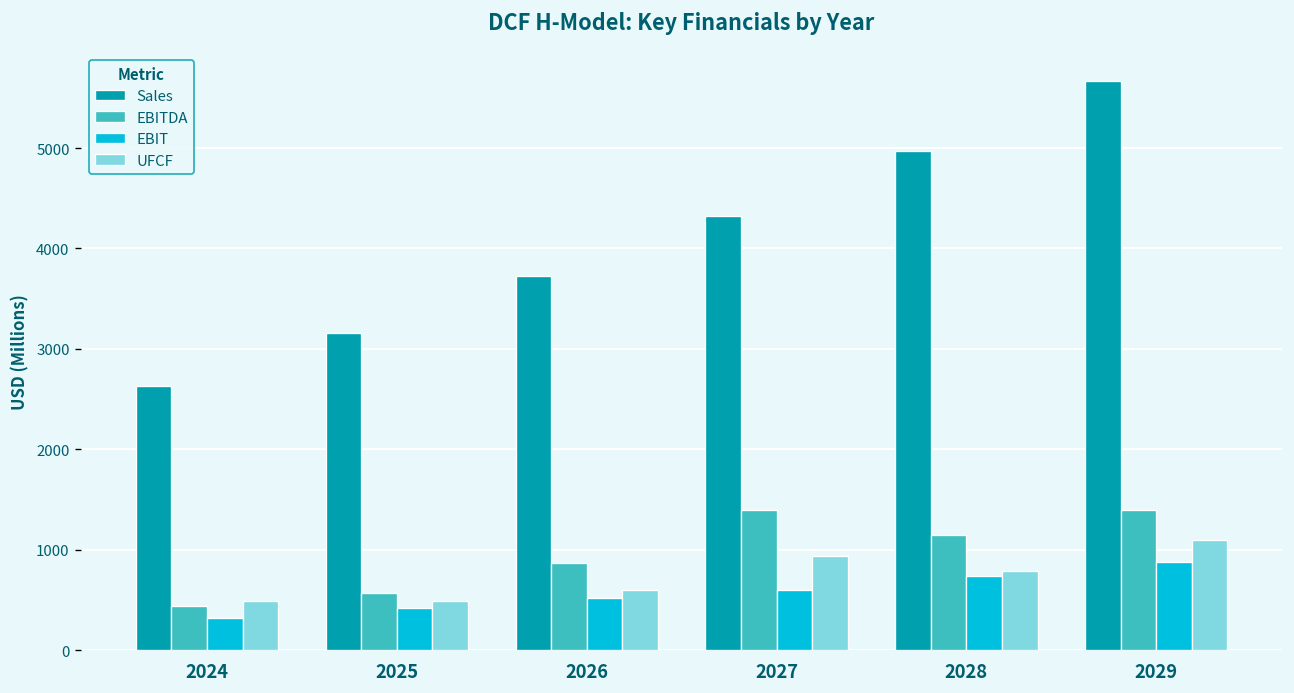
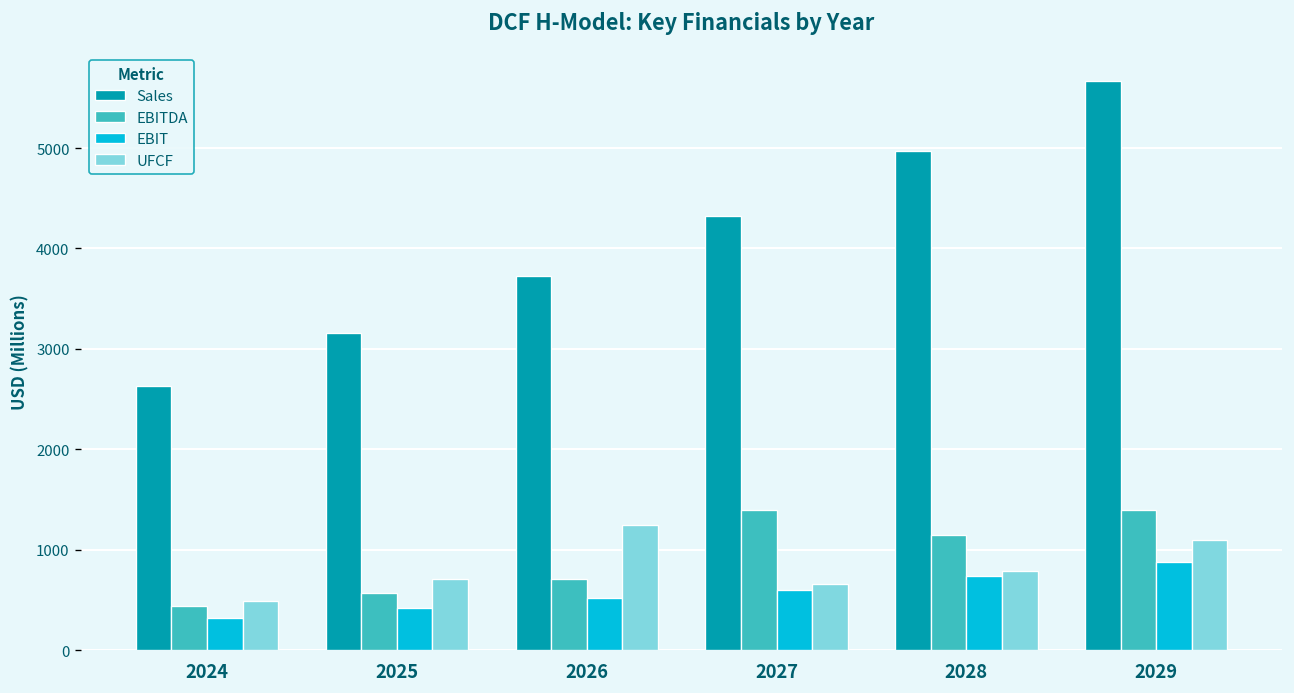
  {
    "EBITDA": {
      "2024": 400,
      "2025": 600,
-     "2026": 900,
+     "2026": 700,
      "2027": 1400,
      "2028": 1100,
      "2029": 1400
    },
    "UFCF": {
      "2024": 500,
-     "2025": 500,
-     "2026": 600,
-     "2027": 900,
+     "2025": 700,
+     "2026": 1200,
+     "2027": 700,
      "2028": 800,
      "2029": 1100
    }
  }
